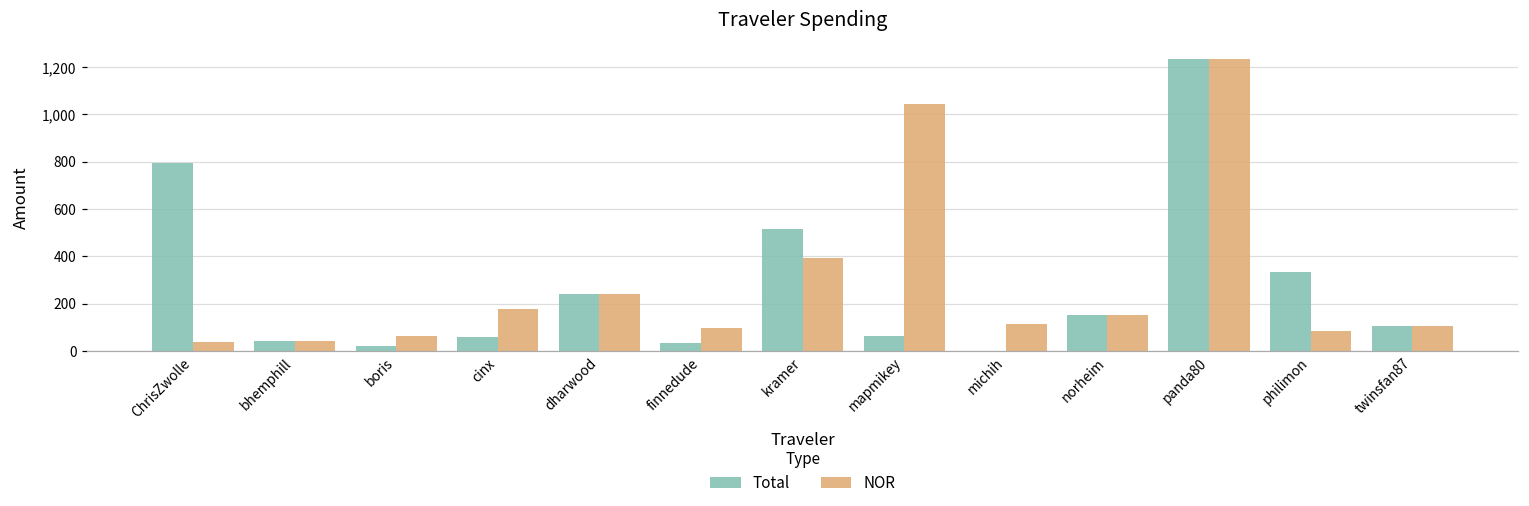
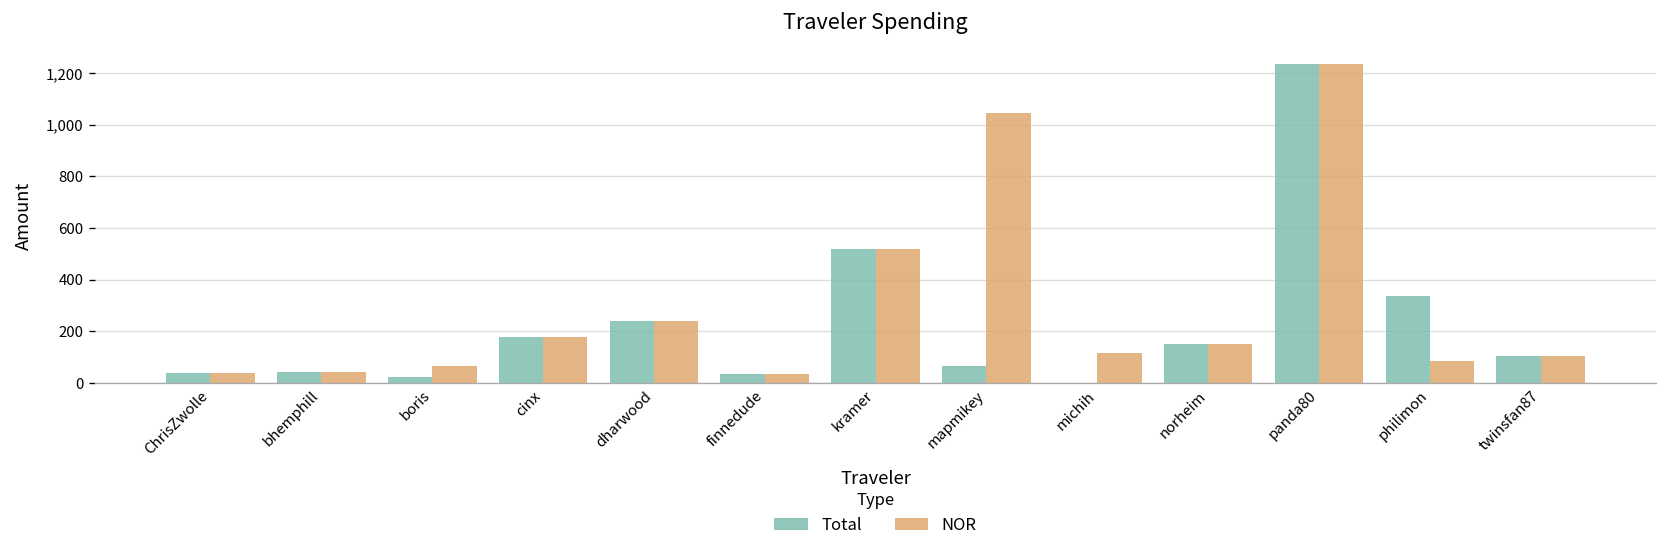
  {
    "Total": {
-     "ChrisZwolle": "790",
+     "ChrisZwolle": "40",
      "bhemphill": "40",
      "boris": "20",
-     "cinx": "60",
+     "cinx": "180",
      "dharwood": "240",
      "finnedude": "30",
      "kramer": "520",
      "mapmikey": "60",
      "norheim": "150",
      "panda80": "1,230",
      "philimon": "340",
      "twinsfan87": "100"
    },
    "NOR": {
      "ChrisZwolle": "40",
      "bhemphill": "40",
      "boris": "70",
      "cinx": "180",
      "dharwood": "240",
-     "finnedude": "100",
-     "kramer": "390",
+     "finnedude": "30",
+     "kramer": "520",
      "mapmikey": "1,050",
      "michih": "120",
      "norheim": "150",
      "panda80": "1,230",
      "philimon": "80",
      "twinsfan87": "100"
    }
  }
